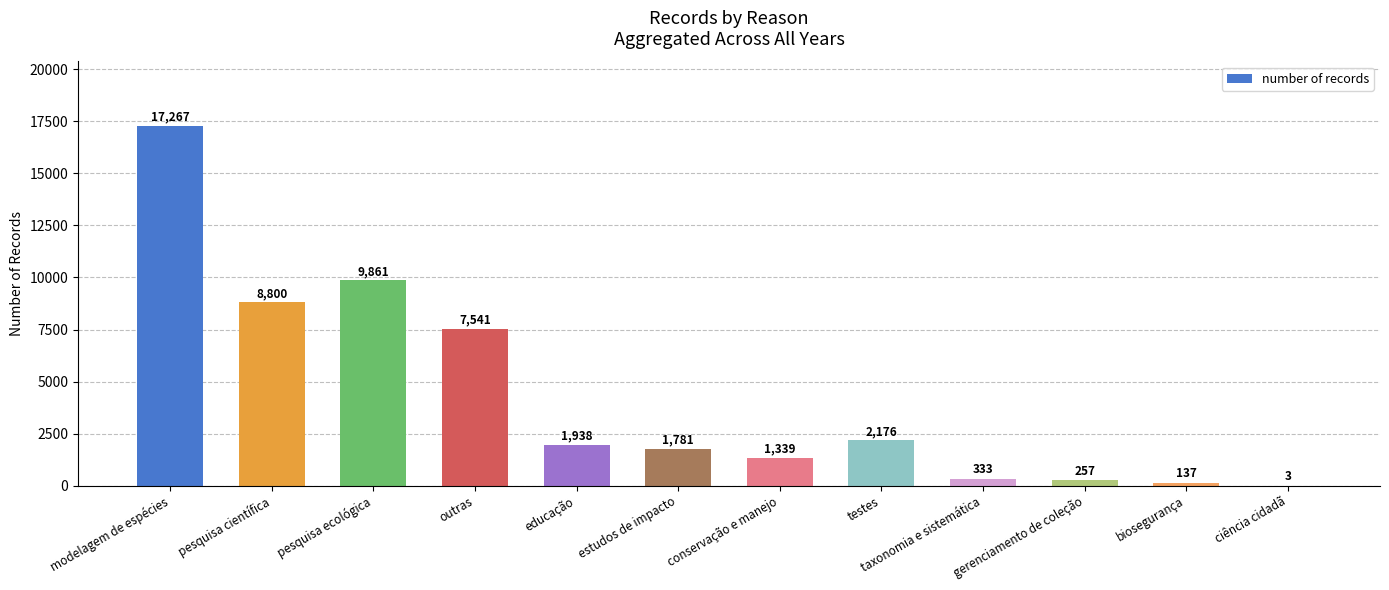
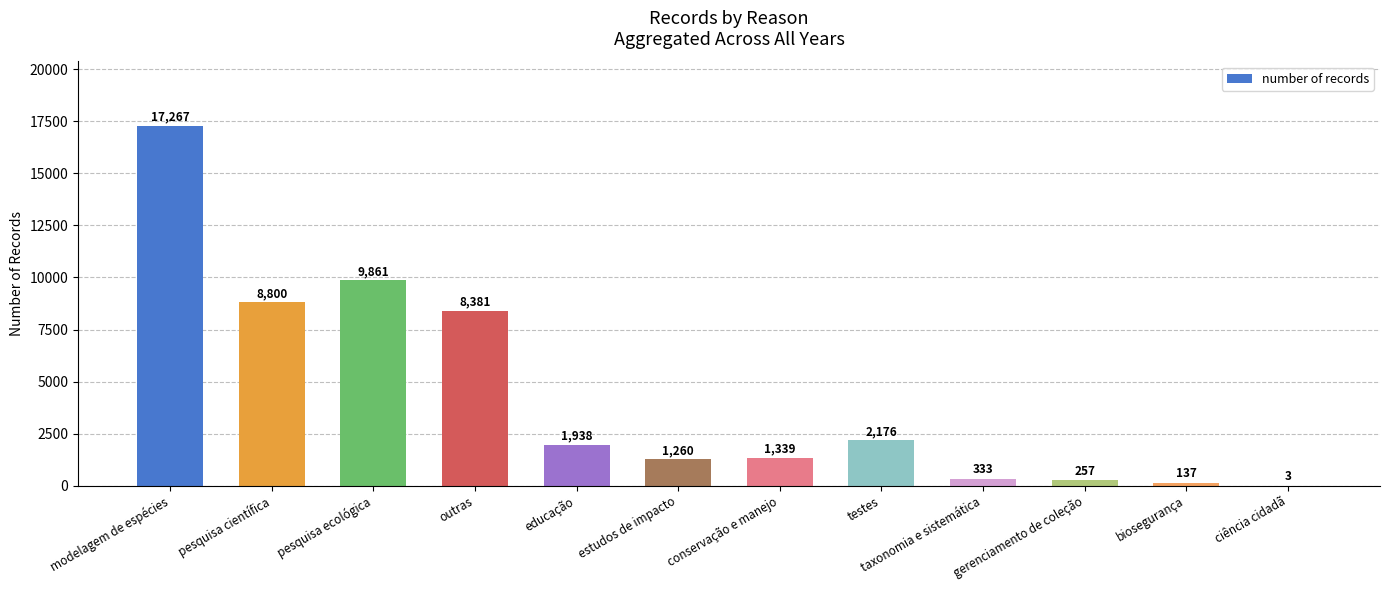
  {
    "modelagem de espécies": "17,267",
    "pesquisa científica": "8,800",
    "pesquisa ecológica": "9,861",
-   "outras": "7,541",
+   "outras": "8,381",
    "educação": "1,938",
-   "estudos de impacto": "1,781",
+   "estudos de impacto": "1,260",
    "conservação e manejo": "1,339",
    "testes": "2,176",
    "taxonomia e sistemática": "333",
    "gerenciamento de coleção": "257",
    "biosegurança": "137",
    "ciência cidadã": "3"
  }
